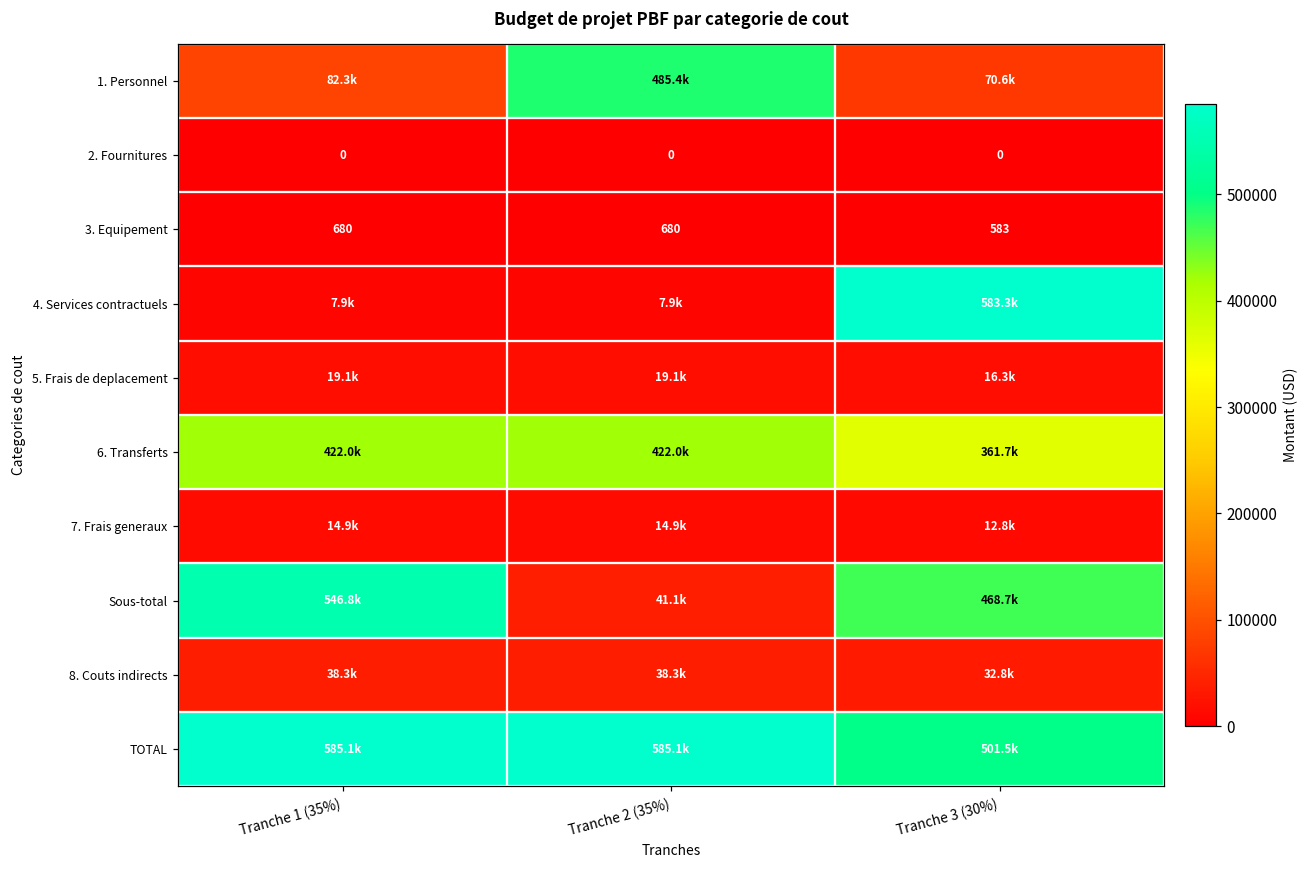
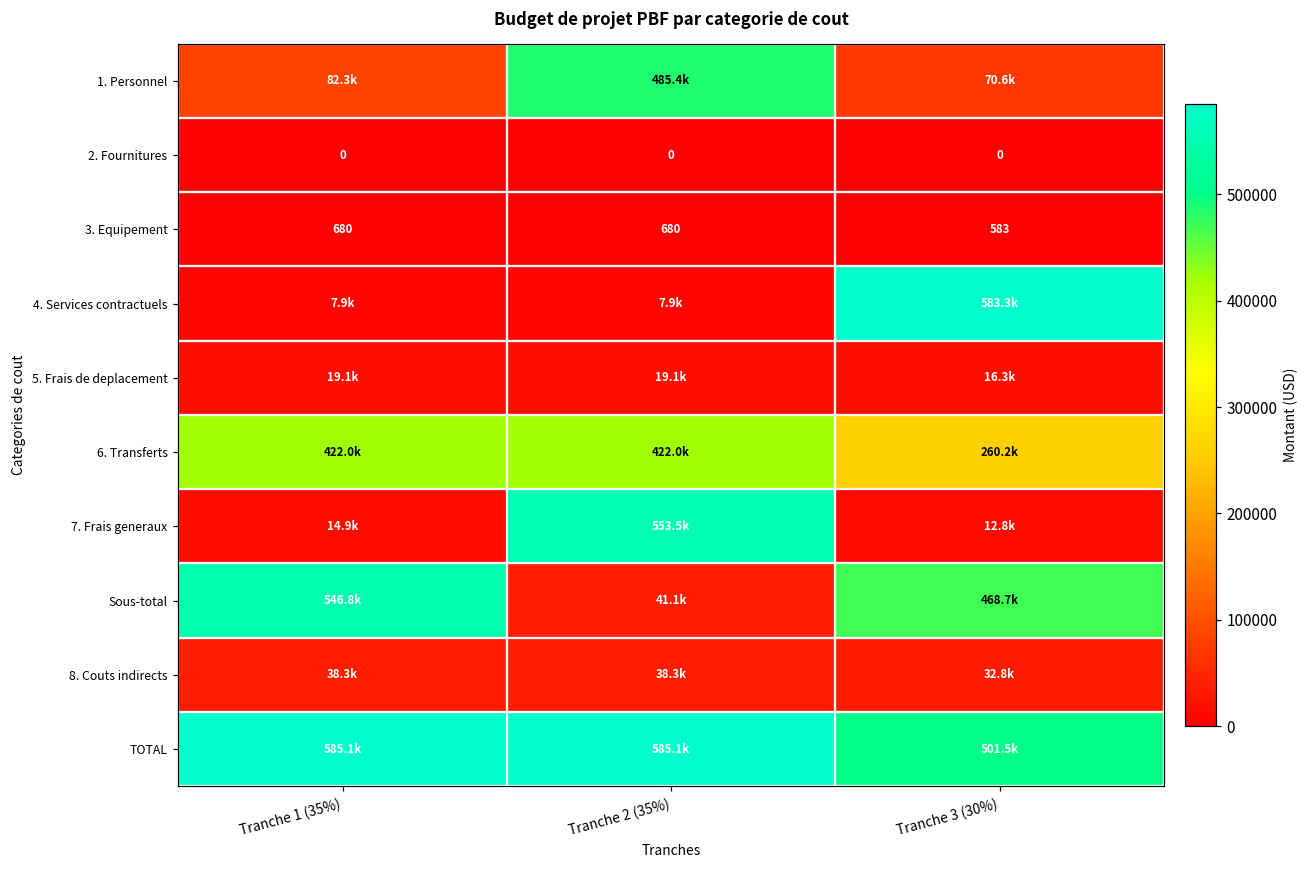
  {
    "1. Personnel": {
      "Tranche 1 (35%)": "82.3k",
      "Tranche 2 (35%)": "485.4k",
      "Tranche 3 (30%)": "70.6k"
    },
    "2. Fournitures": {
      "Tranche 1 (35%)": "0",
      "Tranche 2 (35%)": "0",
      "Tranche 3 (30%)": "0"
    },
    "3. Equipement": {
      "Tranche 1 (35%)": "680",
      "Tranche 2 (35%)": "680",
      "Tranche 3 (30%)": "583"
    },
    "4. Services contractuels": {
      "Tranche 1 (35%)": "7.9k",
      "Tranche 2 (35%)": "7.9k",
      "Tranche 3 (30%)": "583.3k"
    },
    "5. Frais de deplacement": {
      "Tranche 1 (35%)": "19.1k",
      "Tranche 2 (35%)": "19.1k",
      "Tranche 3 (30%)": "16.3k"
    },
    "6. Transferts": {
      "Tranche 1 (35%)": "422.0k",
      "Tranche 2 (35%)": "422.0k",
-     "Tranche 3 (30%)": "361.7k"
+     "Tranche 3 (30%)": "260.2k"
    },
    "7. Frais generaux": {
      "Tranche 1 (35%)": "14.9k",
-     "Tranche 2 (35%)": "14.9k",
+     "Tranche 2 (35%)": "553.5k",
      "Tranche 3 (30%)": "12.8k"
    },
    "Sous-total": {
      "Tranche 1 (35%)": "546.8k",
      "Tranche 2 (35%)": "41.1k",
      "Tranche 3 (30%)": "468.7k"
    },
    "8. Couts indirects": {
      "Tranche 1 (35%)": "38.3k",
      "Tranche 2 (35%)": "38.3k",
      "Tranche 3 (30%)": "32.8k"
    },
    "TOTAL": {
      "Tranche 1 (35%)": "585.1k",
      "Tranche 2 (35%)": "585.1k",
      "Tranche 3 (30%)": "501.5k"
    }
  }
